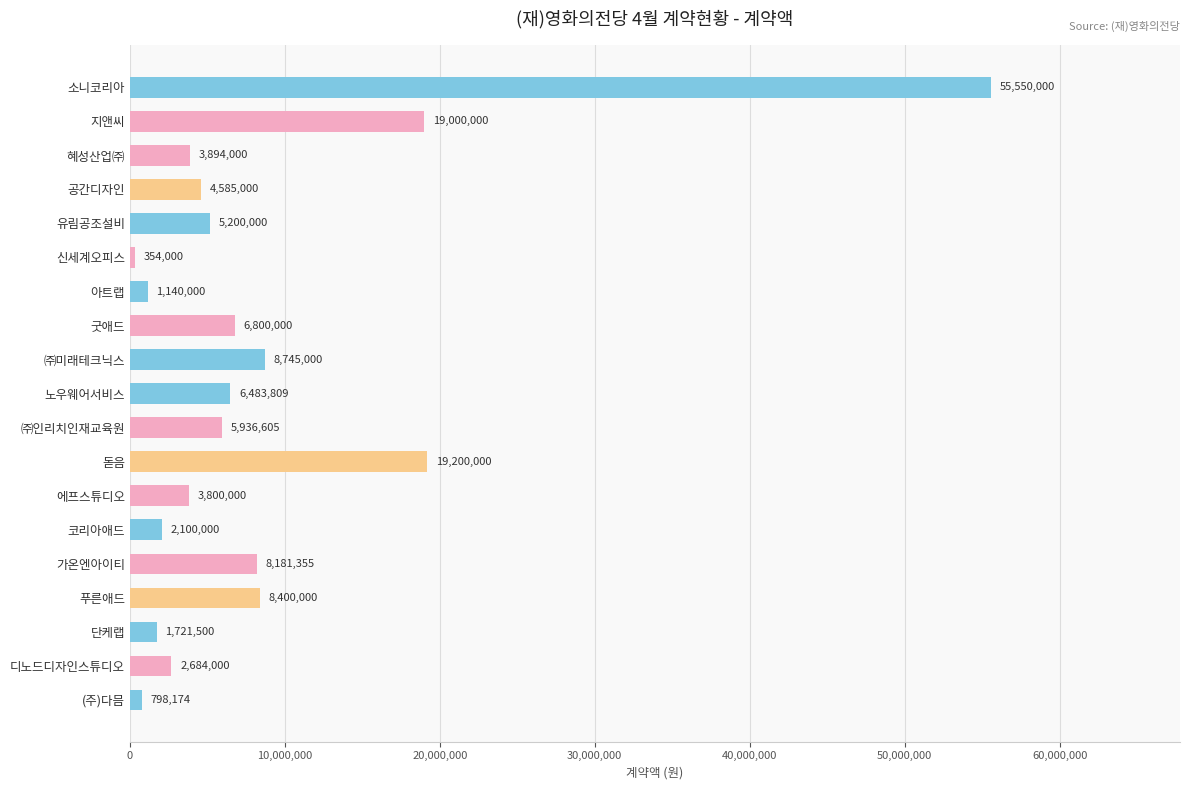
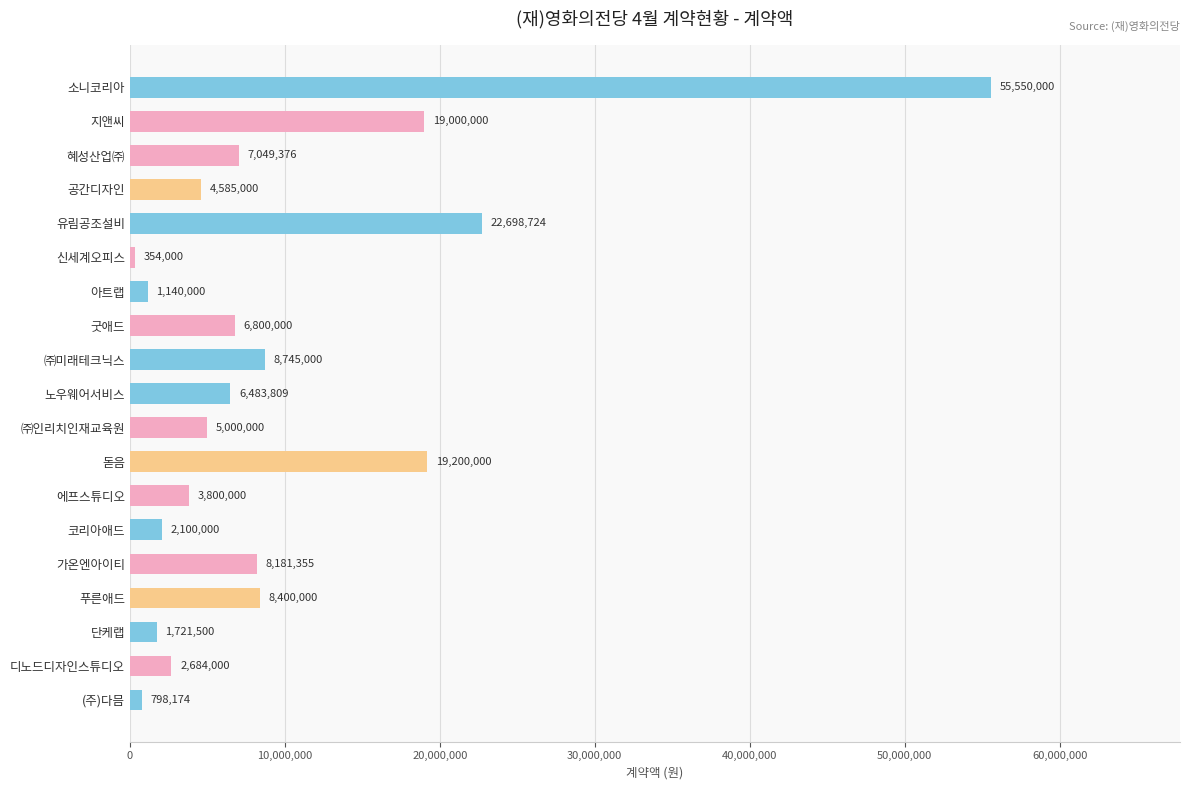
  {
    "소니코리아": "55,550,000",
    "지앤씨": "19,000,000",
-   "혜성산업㈜": "3,894,000",
+   "혜성산업㈜": "7,049,376",
    "공간디자인": "4,585,000",
-   "유림공조설비": "5,200,000",
+   "유림공조설비": "22,698,724",
    "신세계오피스": "354,000",
    "아트랩": "1,140,000",
    "굿애드": "6,800,000",
    "㈜미래테크닉스": "8,745,000",
    "노우웨어서비스": "6,483,809",
-   "㈜인리치인재교육원": "5,936,605",
+   "㈜인리치인재교육원": "5,000,000",
    "돋음": "19,200,000",
    "에프스튜디오": "3,800,000",
    "코리아애드": "2,100,000",
    "가온엔아이티": "8,181,355",
    "푸른애드": "8,400,000",
    "단케랩": "1,721,500",
    "디노드디자인스튜디오": "2,684,000",
    "(주)다믐": "798,174"
  }
